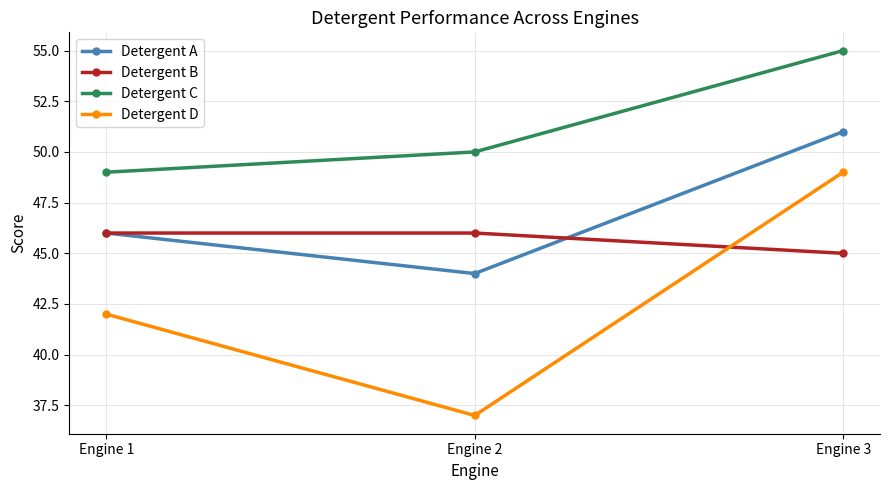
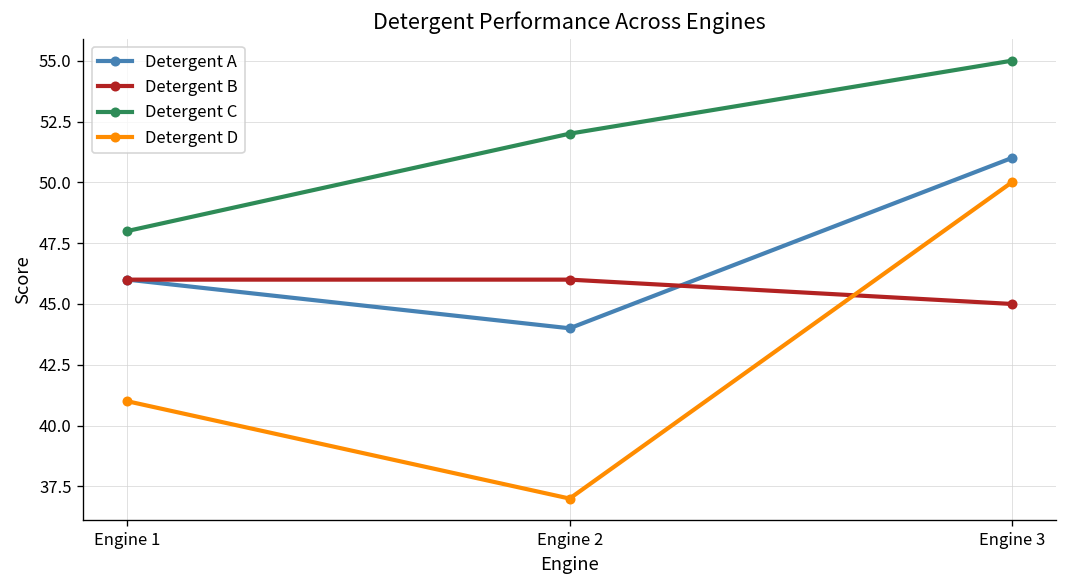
  {
    "Detergent A": {
      "Engine 2": 44,
      "Engine 3": 51
    },
    "Detergent B": {
      "Engine 2": 46,
      "Engine 3": 45
    },
    "Detergent C": {
-     "Engine 1": 49,
-     "Engine 2": 50,
+     "Engine 1": 48,
+     "Engine 2": 52,
      "Engine 3": 55
    },
    "Detergent D": {
-     "Engine 1": 42,
+     "Engine 1": 41,
      "Engine 2": 37,
-     "Engine 3": 49
+     "Engine 3": 50
    }
  }
